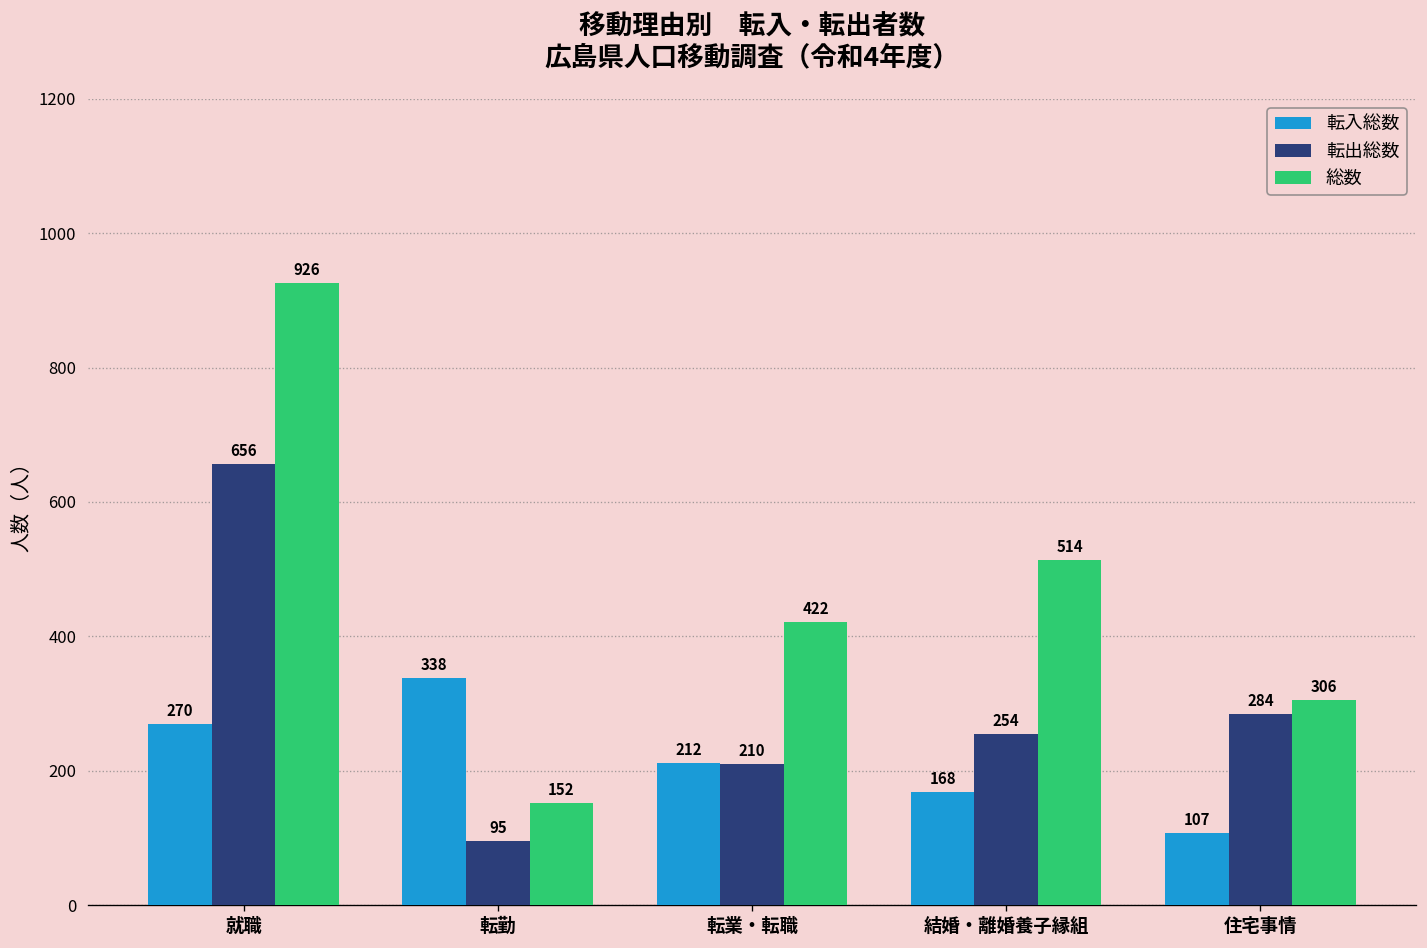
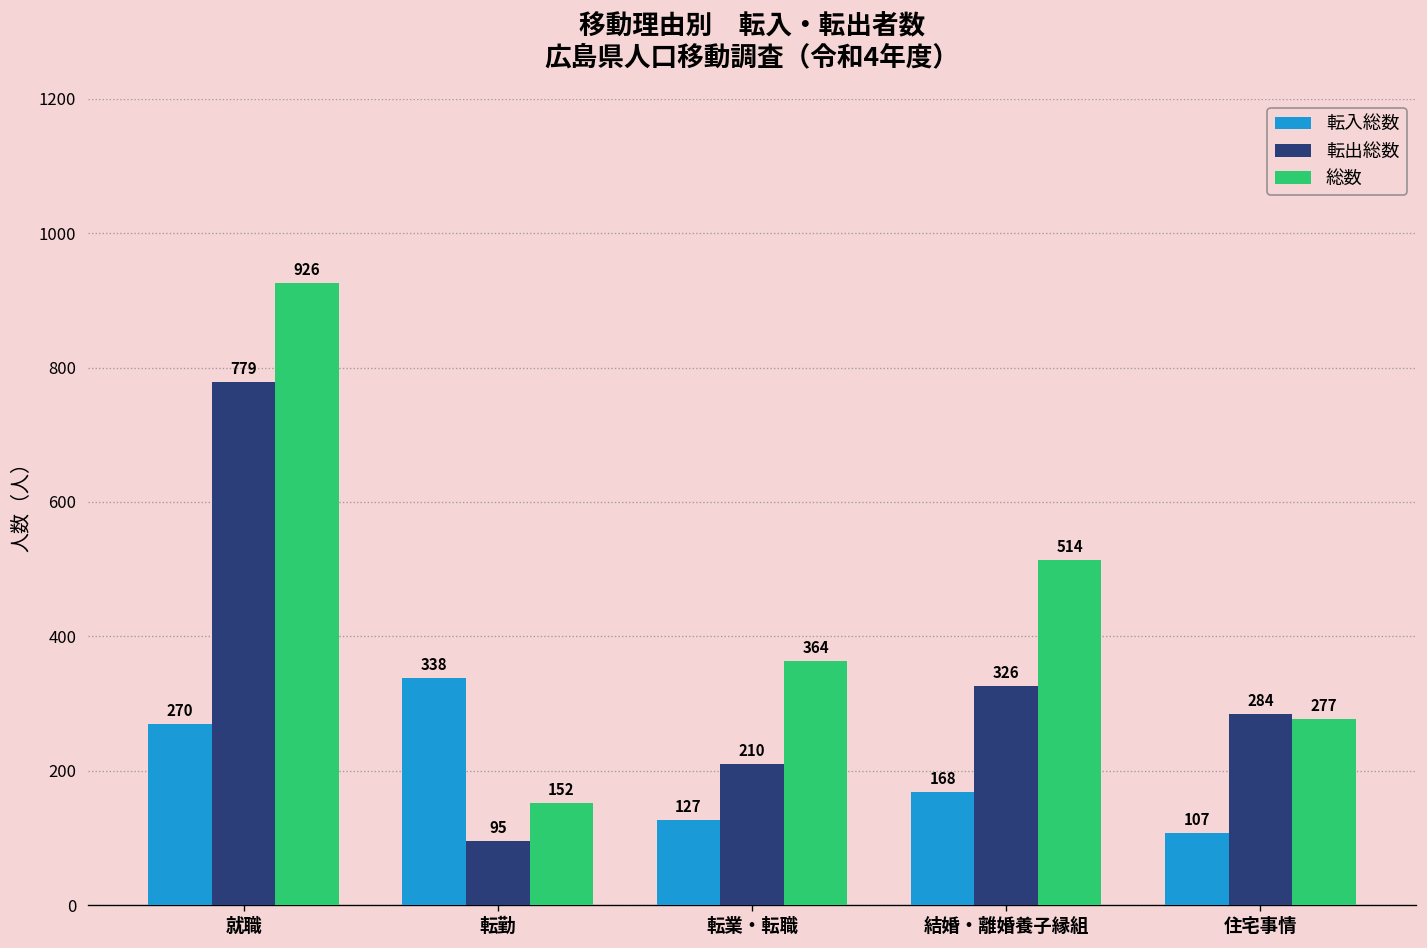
  {
    "転入総数": {
      "就職": 270,
      "転勤": 338,
-     "転業・転職": 212,
+     "転業・転職": 127,
      "結婚・離婚養子縁組": 168,
      "住宅事情": 107
    },
    "転出総数": {
-     "就職": 656,
+     "就職": 779,
      "転勤": 95,
      "転業・転職": 210,
-     "結婚・離婚養子縁組": 254,
+     "結婚・離婚養子縁組": 326,
      "住宅事情": 284
    },
    "総数": {
      "就職": 926,
      "転勤": 152,
-     "転業・転職": 422,
+     "転業・転職": 364,
      "結婚・離婚養子縁組": 514,
-     "住宅事情": 306
+     "住宅事情": 277
    }
  }
